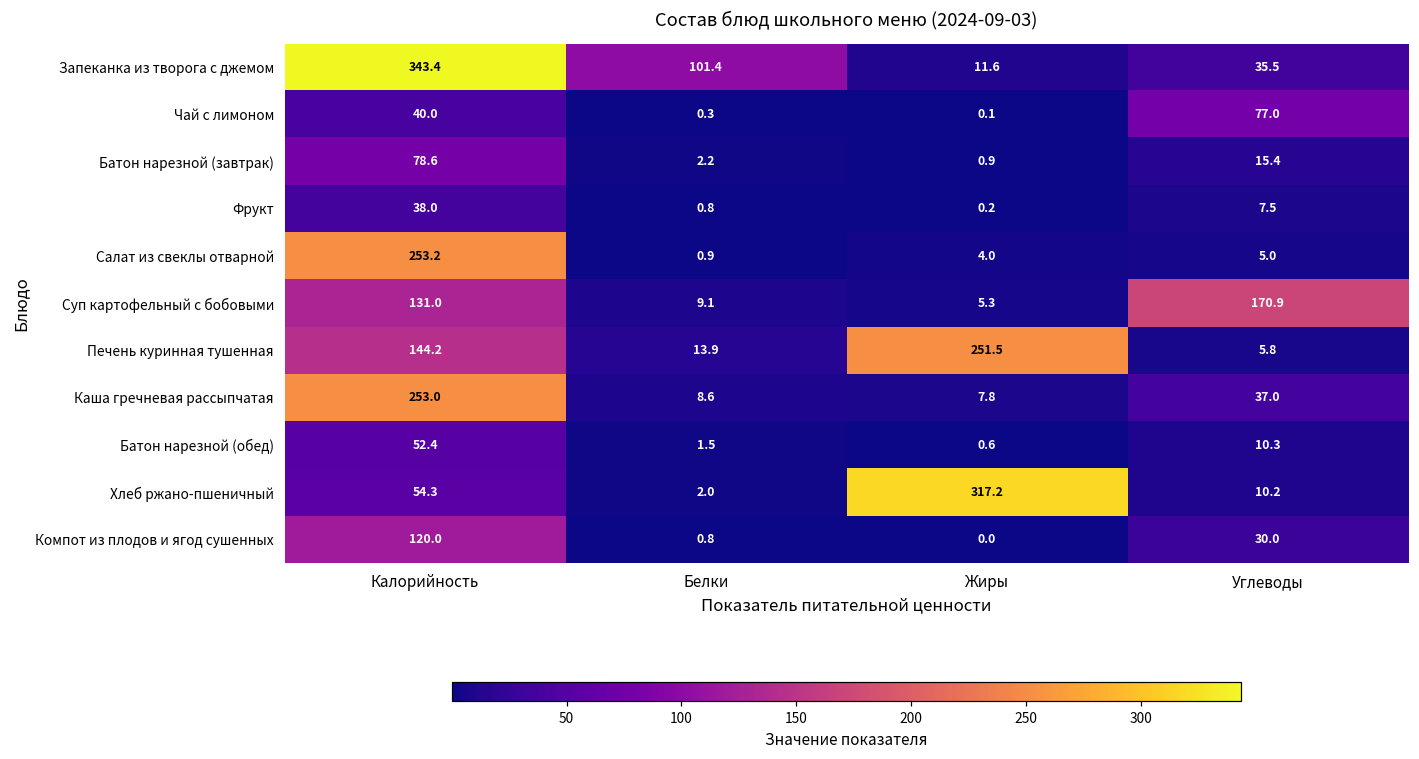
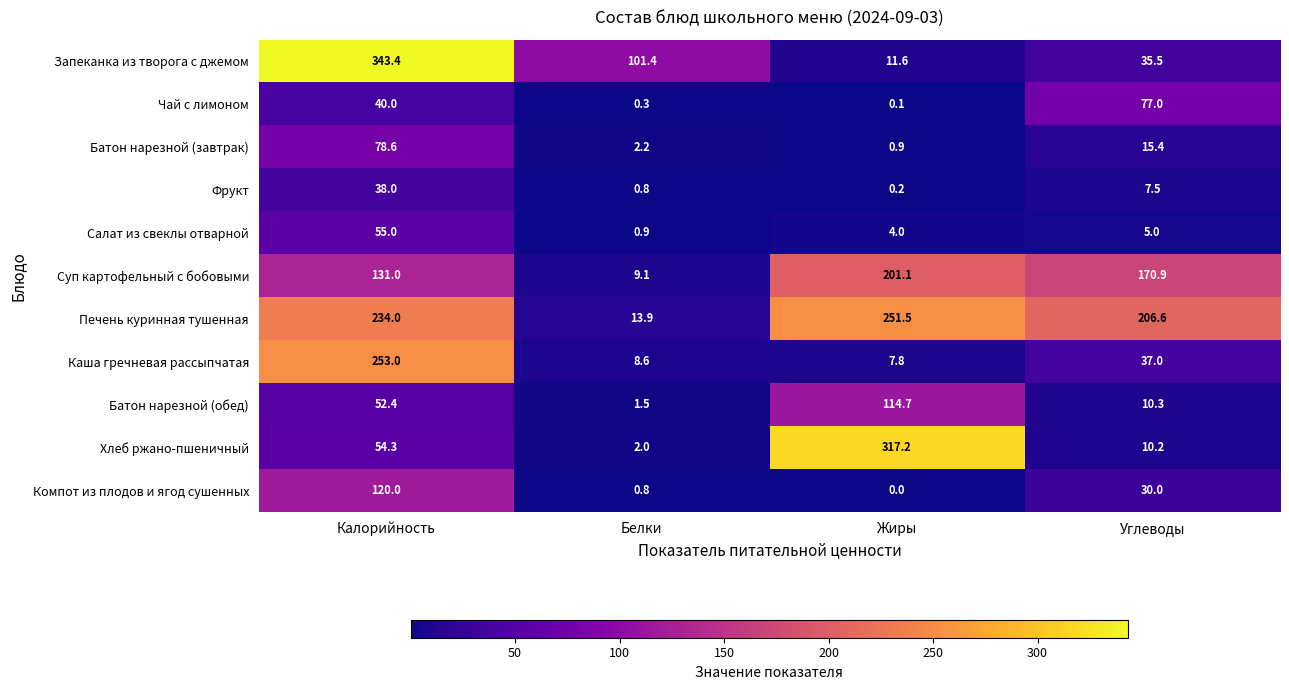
  {
    "Запеканка из творога с джемом": {
      "Калорийность": 343.4,
      "Белки": 101.4,
      "Жиры": 11.6,
      "Углеводы": 35.5
    },
    "Чай с лимоном": {
      "Калорийность": 40.0,
      "Белки": 0.3,
      "Жиры": 0.1,
      "Углеводы": 77.0
    },
    "Батон нарезной (завтрак)": {
      "Калорийность": 78.6,
      "Белки": 2.2,
      "Жиры": 0.9,
      "Углеводы": 15.4
    },
    "Фрукт": {
      "Калорийность": 38.0,
      "Белки": 0.8,
      "Жиры": 0.2,
      "Углеводы": 7.5
    },
    "Салат из свеклы отварной": {
-     "Калорийность": 253.2,
+     "Калорийность": 55.0,
      "Белки": 0.9,
      "Жиры": 4.0,
      "Углеводы": 5.0
    },
    "Суп картофельный с бобовыми": {
      "Калорийность": 131.0,
      "Белки": 9.1,
-     "Жиры": 5.3,
+     "Жиры": 201.1,
      "Углеводы": 170.9
    },
    "Печень куринная тушенная": {
-     "Калорийность": 144.2,
+     "Калорийность": 234.0,
      "Белки": 13.9,
      "Жиры": 251.5,
-     "Углеводы": 5.8
+     "Углеводы": 206.6
    },
    "Каша гречневая рассыпчатая": {
      "Калорийность": 253.0,
      "Белки": 8.6,
      "Жиры": 7.8,
      "Углеводы": 37.0
    },
    "Батон нарезной (обед)": {
      "Калорийность": 52.4,
      "Белки": 1.5,
-     "Жиры": 0.6,
+     "Жиры": 114.7,
      "Углеводы": 10.3
    },
    "Хлеб ржано-пшеничный": {
      "Калорийность": 54.3,
      "Белки": 2.0,
      "Жиры": 317.2,
      "Углеводы": 10.2
    },
    "Компот из плодов и ягод сушенных": {
      "Калорийность": 120.0,
      "Белки": 0.8,
      "Жиры": 0.0,
      "Углеводы": 30.0
    }
  }
